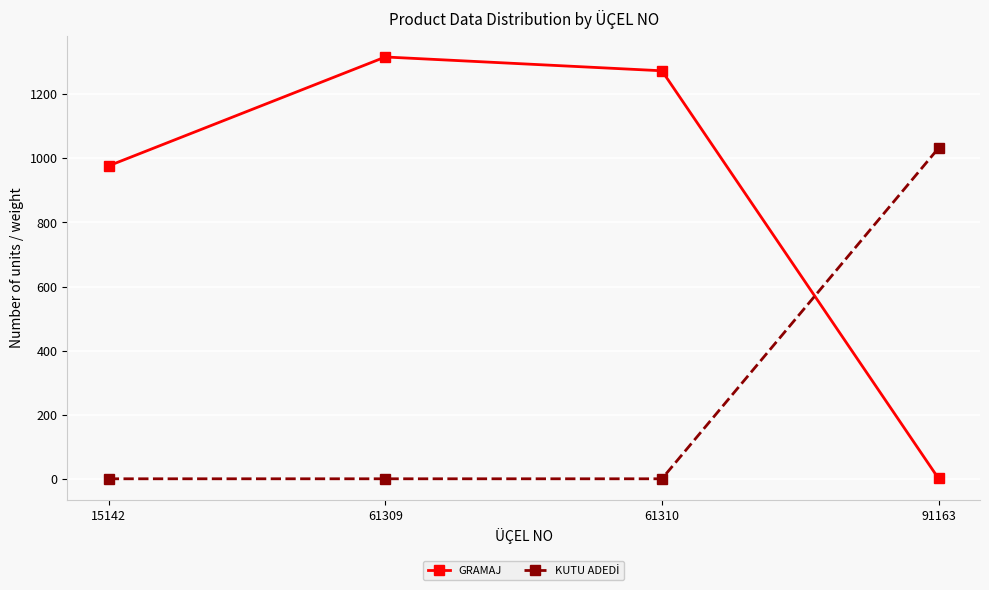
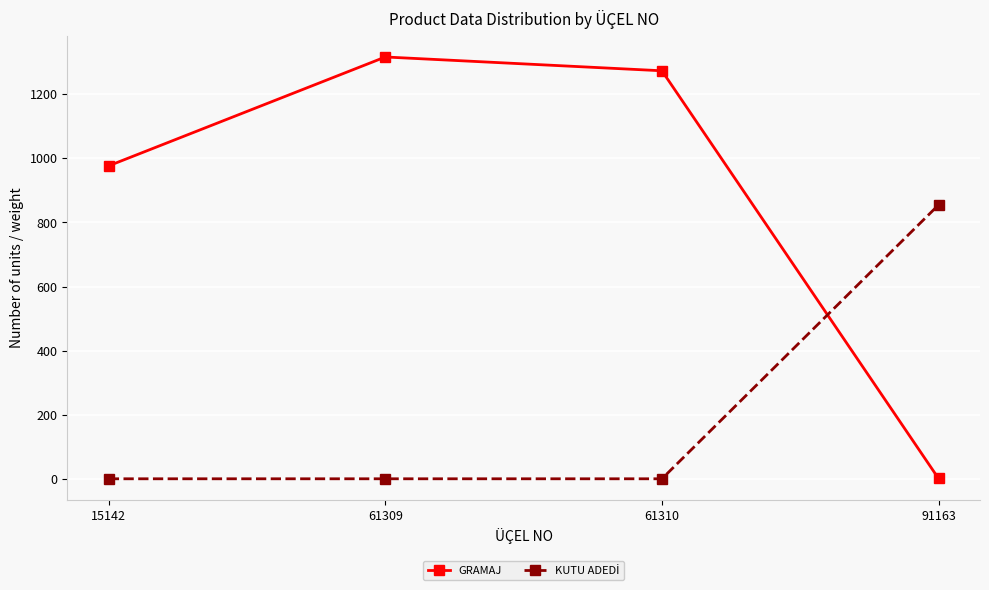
  {
    "GRAMAJ": {
      "15142": 980,
      "61309": 1320,
      "61310": 1270,
      "91163": 0
    },
    "KUTU ADEDİ": {
      "15142": 0,
      "61309": 0,
      "61310": 0,
-     "91163": 1030
+     "91163": 850
    }
  }
